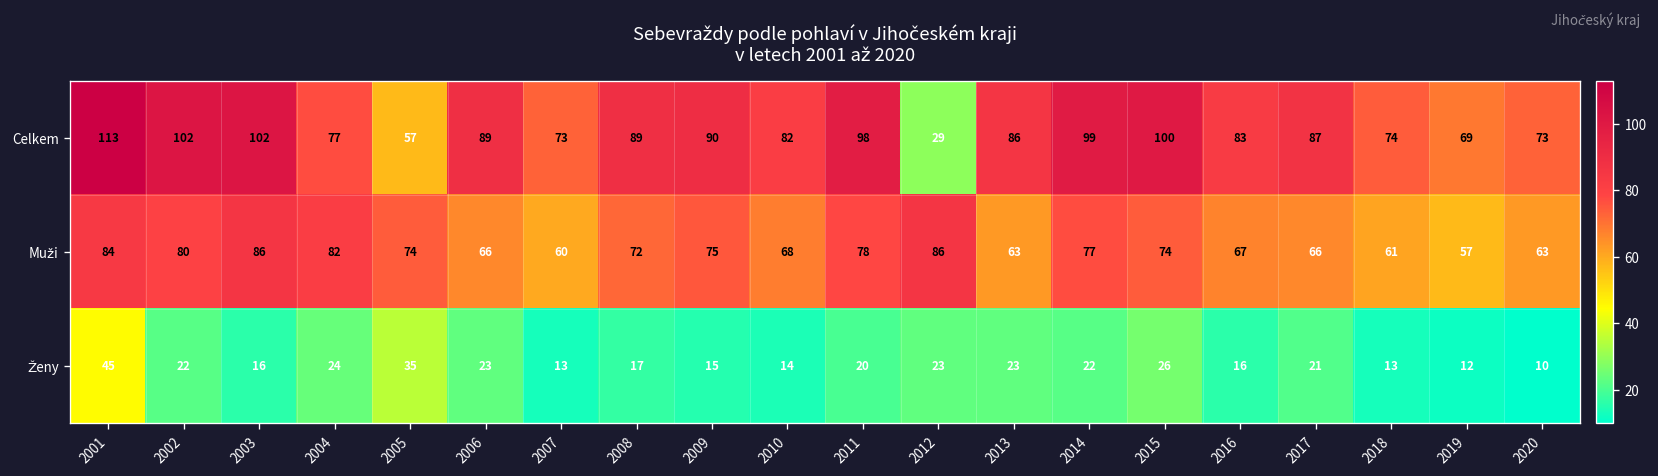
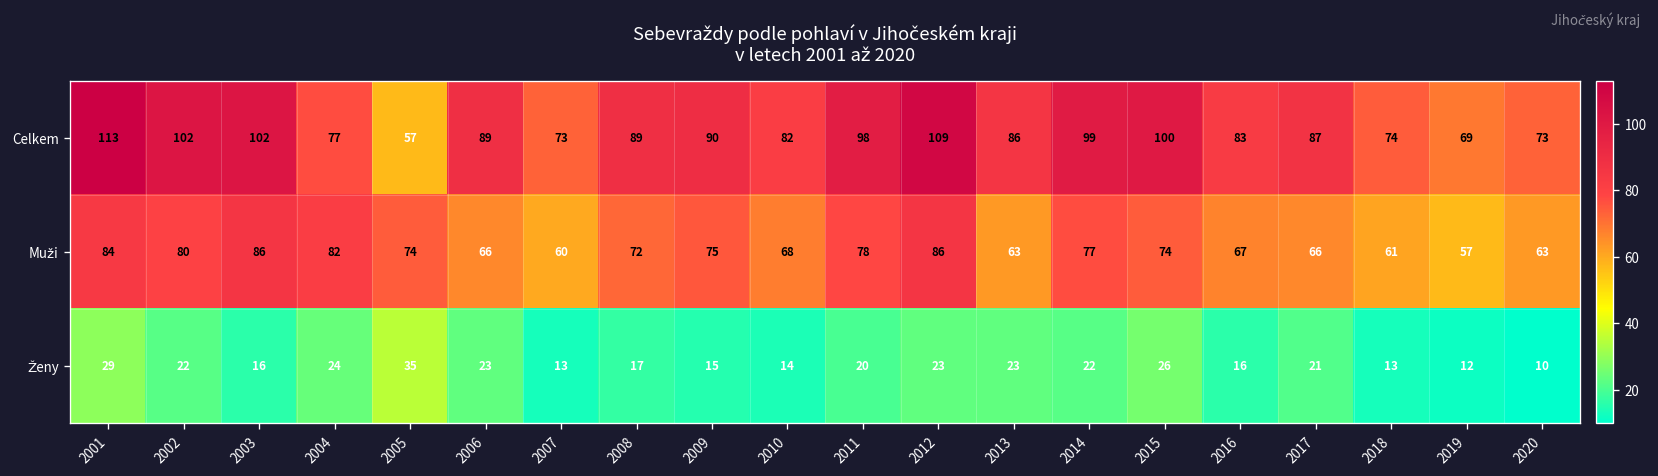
  {
    "Celkem": {
      "2001": 113,
      "2002": 102,
      "2003": 102,
      "2004": 77,
      "2005": 57,
      "2006": 89,
      "2007": 73,
      "2008": 89,
      "2009": 90,
      "2010": 82,
      "2011": 98,
-     "2012": 29,
+     "2012": 109,
      "2013": 86,
      "2014": 99,
      "2015": 100,
      "2016": 83,
      "2017": 87,
      "2018": 74,
      "2019": 69,
      "2020": 73
    },
    "Muži": {
      "2001": 84,
      "2002": 80,
      "2003": 86,
      "2004": 82,
      "2005": 74,
      "2006": 66,
      "2007": 60,
      "2008": 72,
      "2009": 75,
      "2010": 68,
      "2011": 78,
      "2012": 86,
      "2013": 63,
      "2014": 77,
      "2015": 74,
      "2016": 67,
      "2017": 66,
      "2018": 61,
      "2019": 57,
      "2020": 63
    },
    "Ženy": {
-     "2001": 45,
+     "2001": 29,
      "2002": 22,
      "2003": 16,
      "2004": 24,
      "2005": 35,
      "2006": 23,
      "2007": 13,
      "2008": 17,
      "2009": 15,
      "2010": 14,
      "2011": 20,
      "2012": 23,
      "2013": 23,
      "2014": 22,
      "2015": 26,
      "2016": 16,
      "2017": 21,
      "2018": 13,
      "2019": 12,
      "2020": 10
    }
  }
